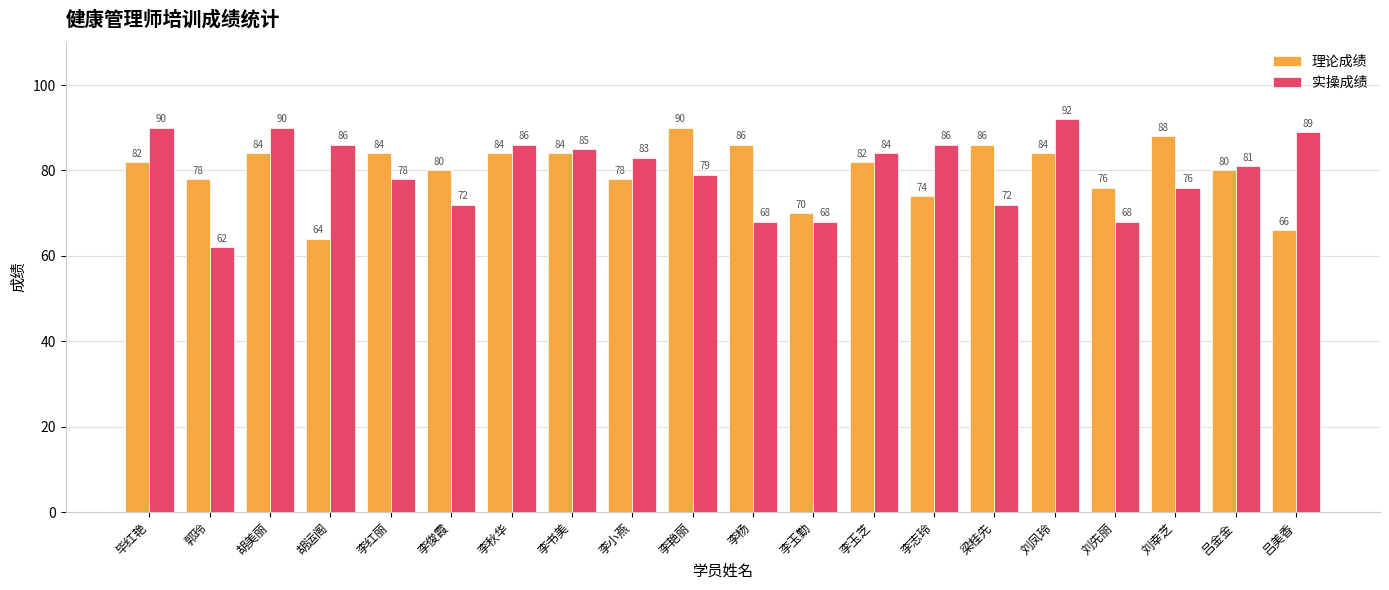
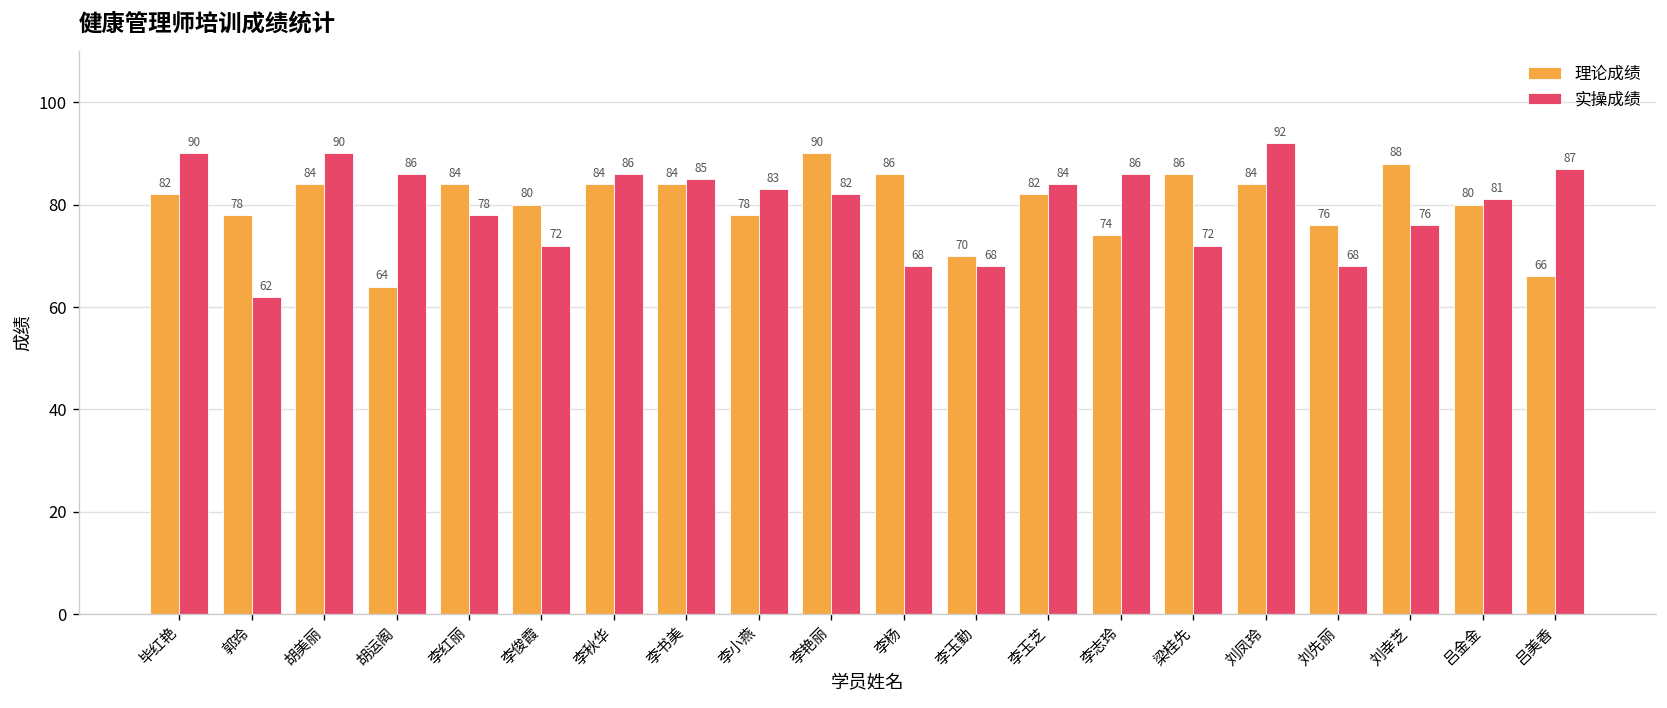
  {
    "理论成绩": {
      "毕红艳": 82,
      "郭玲": 78,
      "胡美丽": 84,
      "胡运阁": 64,
      "李红丽": 84,
      "李俊霞": 80,
      "李秋华": 84,
      "李书美": 84,
      "李小燕": 78,
      "李艳丽": 90,
      "李杨": 86,
      "李玉勤": 70,
      "李玉芝": 82,
      "李志玲": 74,
      "梁桂先": 86,
      "刘凤玲": 84,
      "刘先丽": 76,
      "刘幸芝": 88,
      "吕金金": 80,
      "吕美香": 66
    },
    "实操成绩": {
      "毕红艳": 90,
      "郭玲": 62,
      "胡美丽": 90,
      "胡运阁": 86,
      "李红丽": 78,
      "李俊霞": 72,
      "李秋华": 86,
      "李书美": 85,
      "李小燕": 83,
-     "李艳丽": 79,
+     "李艳丽": 82,
      "李杨": 68,
      "李玉勤": 68,
      "李玉芝": 84,
      "李志玲": 86,
      "梁桂先": 72,
      "刘凤玲": 92,
      "刘先丽": 68,
      "刘幸芝": 76,
      "吕金金": 81,
-     "吕美香": 89
+     "吕美香": 87
    }
  }
